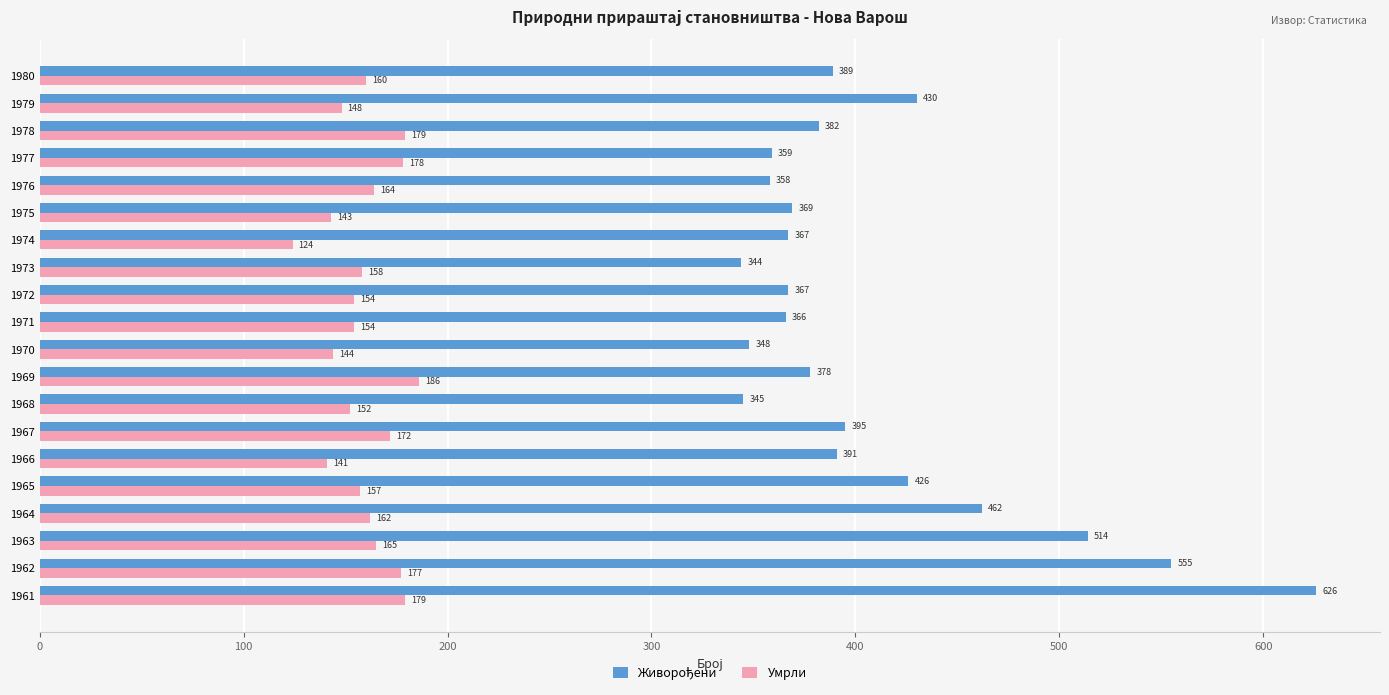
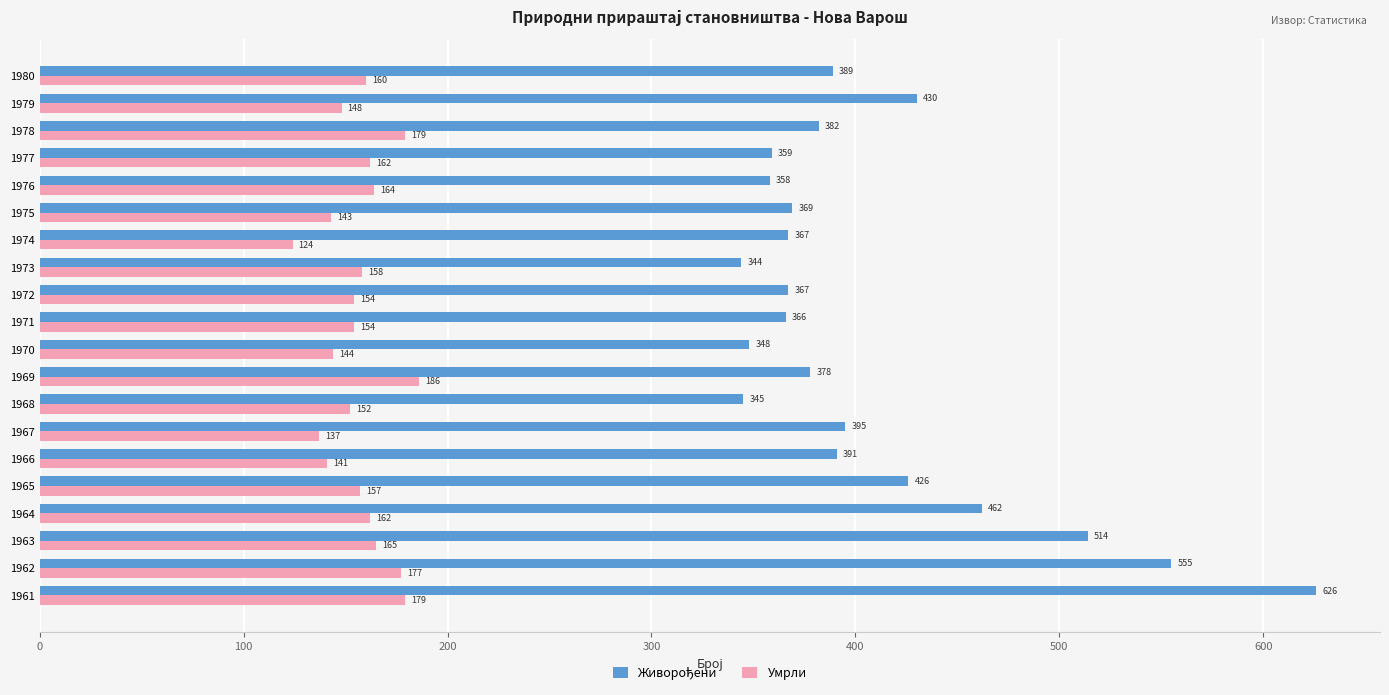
  {
    "Живорођени": {
      "1980": 389,
      "1979": 430,
      "1978": 382,
      "1977": 359,
      "1976": 358,
      "1975": 369,
      "1974": 367,
      "1973": 344,
      "1972": 367,
      "1971": 366,
      "1970": 348,
      "1969": 378,
      "1968": 345,
      "1967": 395,
      "1966": 391,
      "1965": 426,
      "1964": 462,
      "1963": 514,
      "1962": 555,
      "1961": 626
    },
    "Умрли": {
      "1980": 160,
      "1979": 148,
      "1978": 179,
-     "1977": 178,
+     "1977": 162,
      "1976": 164,
      "1975": 143,
      "1974": 124,
      "1973": 158,
      "1972": 154,
      "1971": 154,
      "1970": 144,
      "1969": 186,
      "1968": 152,
-     "1967": 172,
+     "1967": 137,
      "1966": 141,
      "1965": 157,
      "1964": 162,
      "1963": 165,
      "1962": 177,
      "1961": 179
    }
  }
